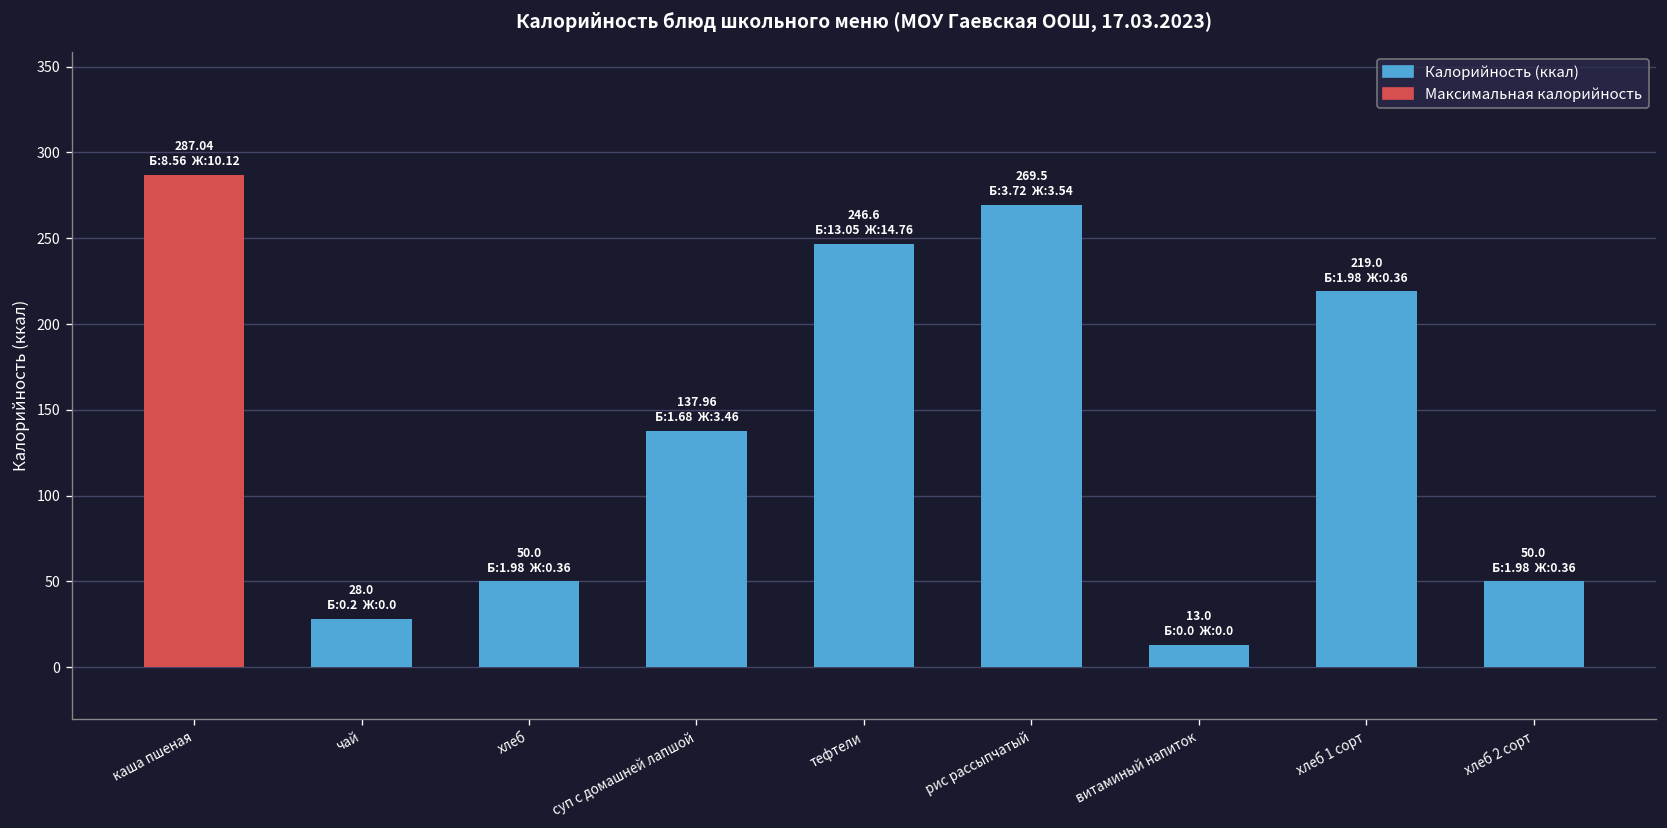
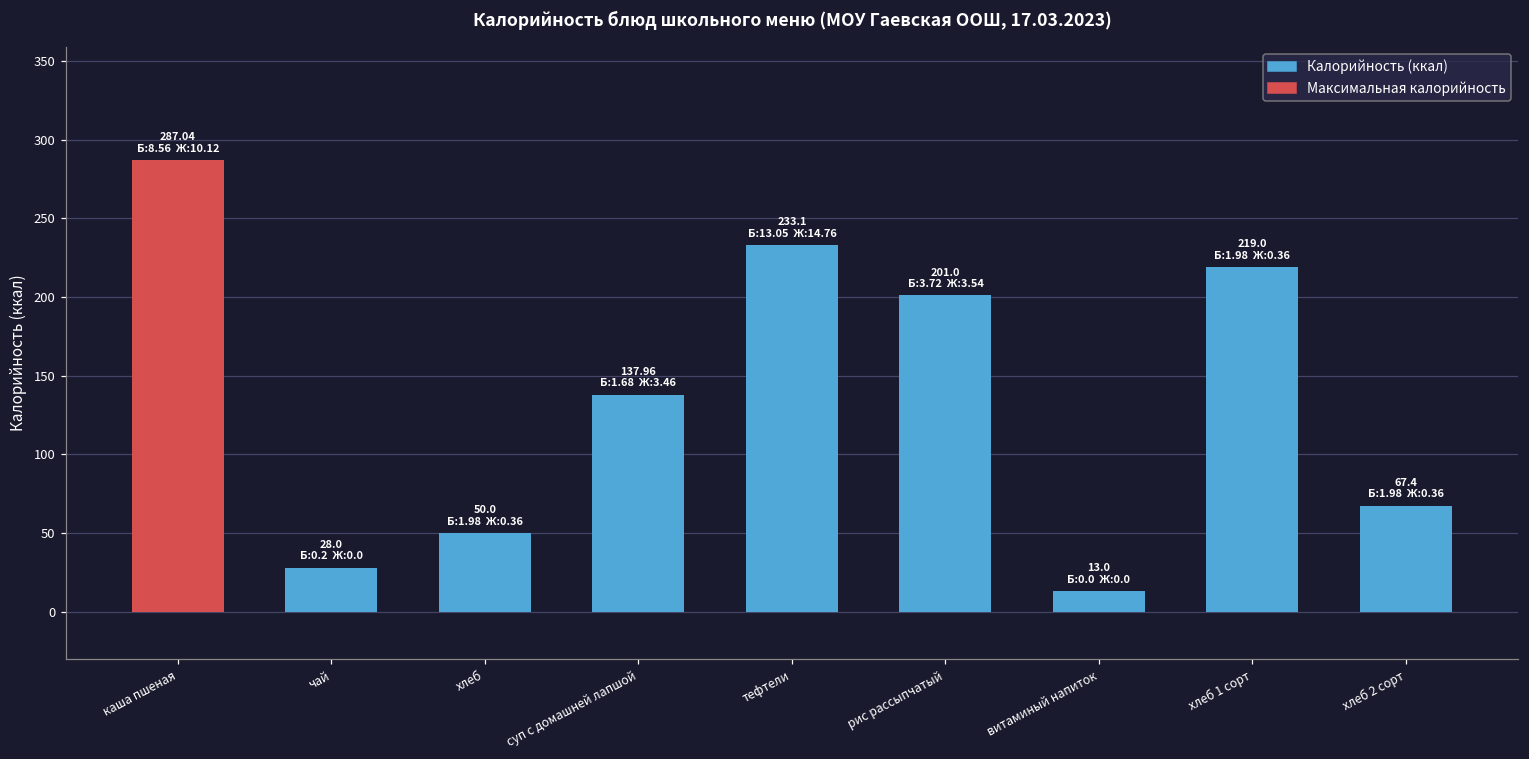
  {
    "каша пшеная": 287.04,
    "чай": 28.0,
    "хлеб": 50.0,
    "суп с домашней лапшой": 137.96,
-   "тефтели": 246.6,
-   "рис рассыпчатый": 269.5,
+   "тефтели": 233.1,
+   "рис рассыпчатый": 201.0,
    "витаминый напиток": 13.0,
    "хлеб 1 сорт": 219.0,
-   "хлеб 2 сорт": 50.0
+   "хлеб 2 сорт": 67.4
  }
